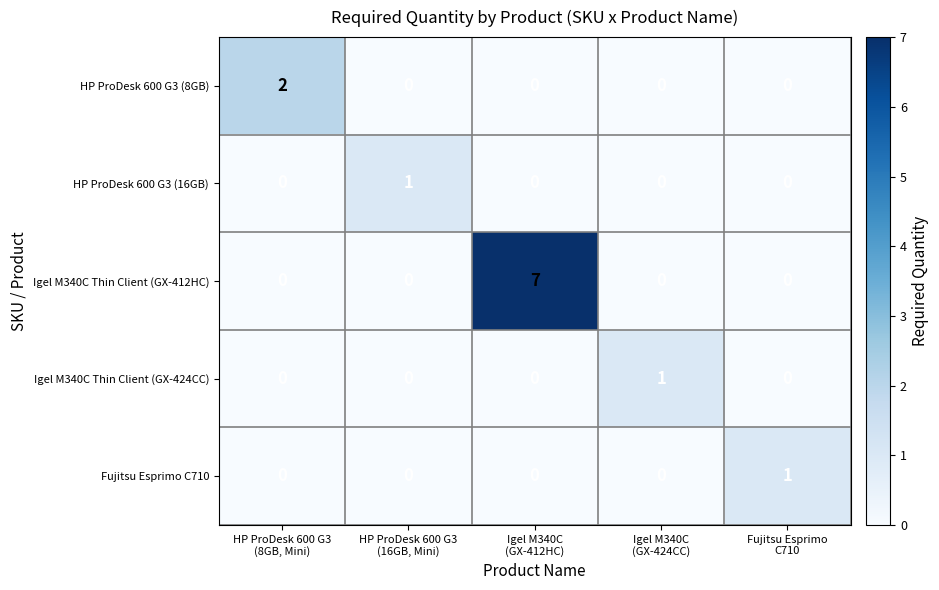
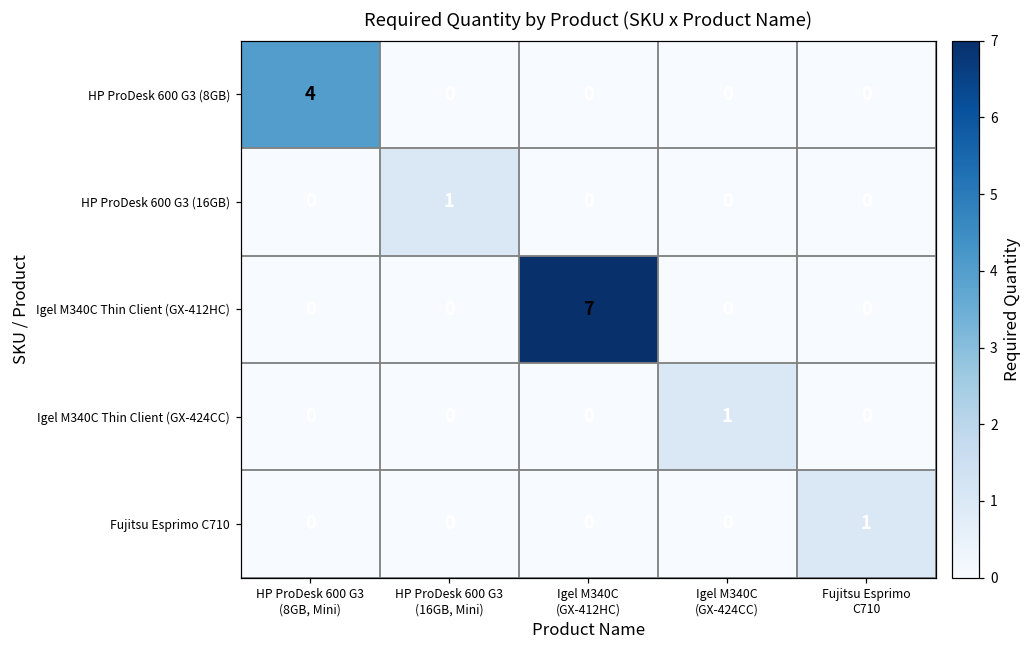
  {
    "HP ProDesk 600 G3 (8GB)": {
-     "HP ProDesk 600 G3 (8GB, Mini)": 2
+     "HP ProDesk 600 G3 (8GB, Mini)": 4
    },
    "Igel M340C Thin Client (GX-412HC)": {
      "Igel M340C (GX-412HC)": 7
    }
  }
